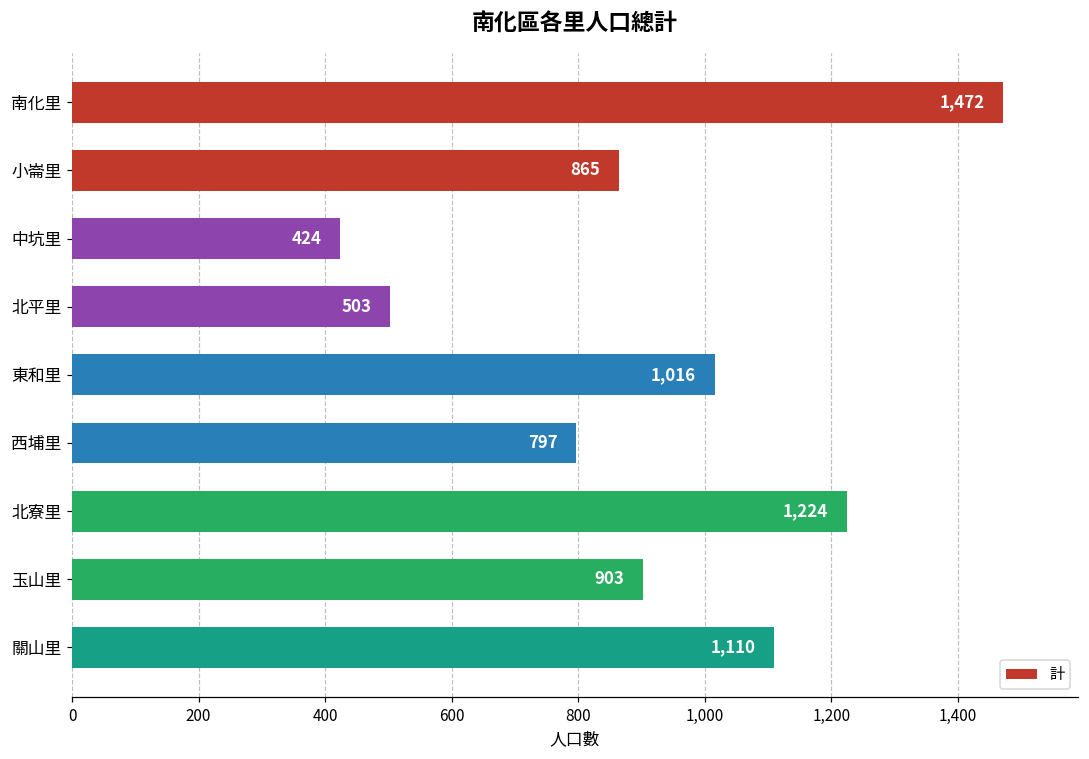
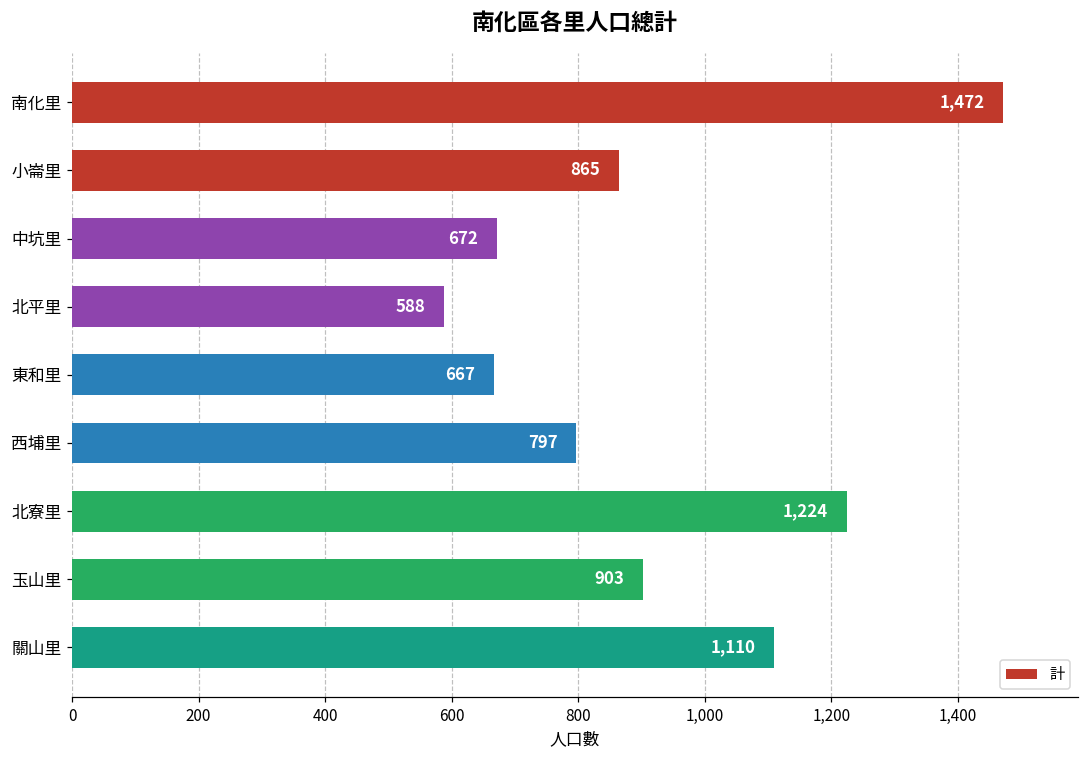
  {
    "南化里": "1,472",
    "小崙里": "865",
-   "中坑里": "424",
-   "北平里": "503",
-   "東和里": "1,016",
+   "中坑里": "672",
+   "北平里": "588",
+   "東和里": "667",
    "西埔里": "797",
    "北寮里": "1,224",
    "玉山里": "903",
    "關山里": "1,110"
  }
